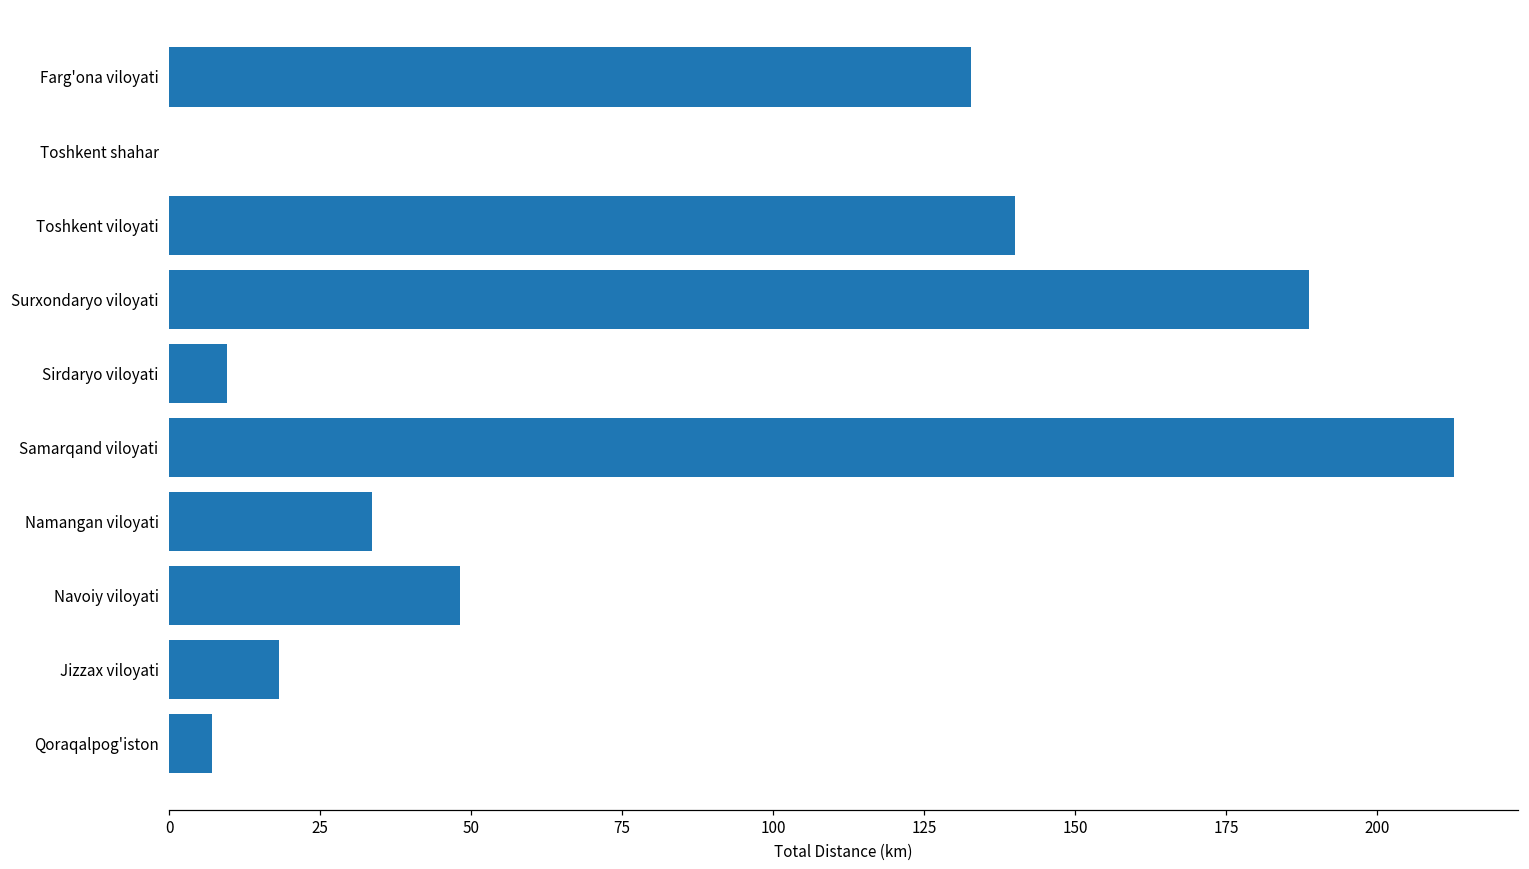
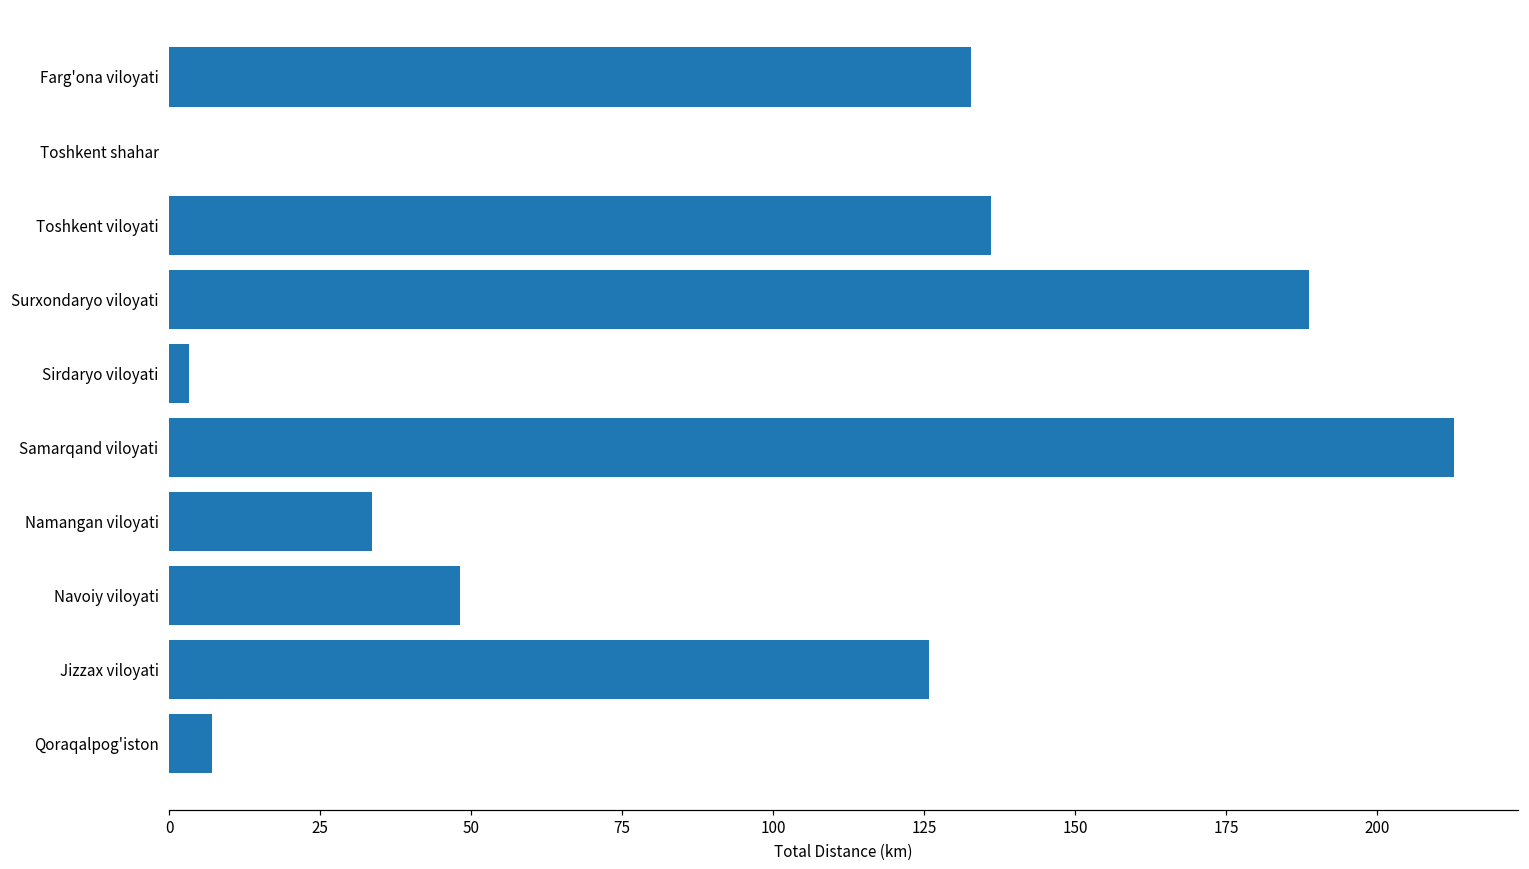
  {
    "Farg'ona viloyati": 133,
    "Toshkent shahar": 0,
-   "Toshkent viloyati": 140,
+   "Toshkent viloyati": 136,
    "Surxondaryo viloyati": 189,
-   "Sirdaryo viloyati": 10,
+   "Sirdaryo viloyati": 3,
    "Samarqand viloyati": 213,
    "Namangan viloyati": 34,
    "Navoiy viloyati": 48,
-   "Jizzax viloyati": 18,
+   "Jizzax viloyati": 126,
    "Qoraqalpog'iston": 7
  }
